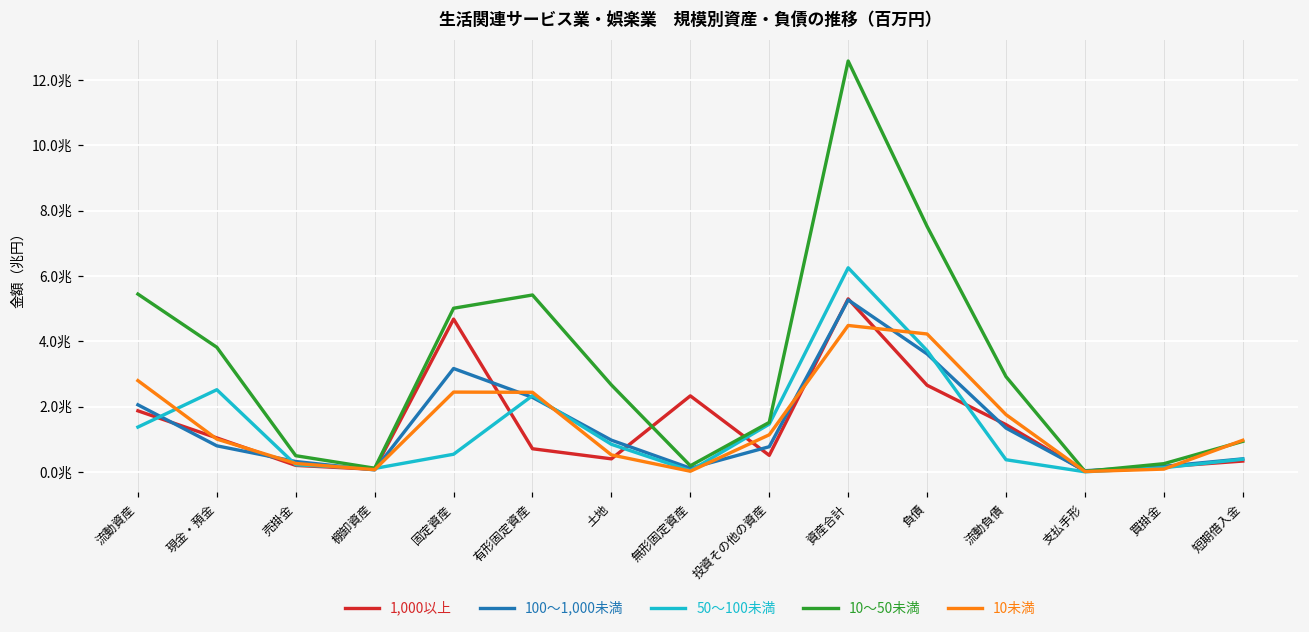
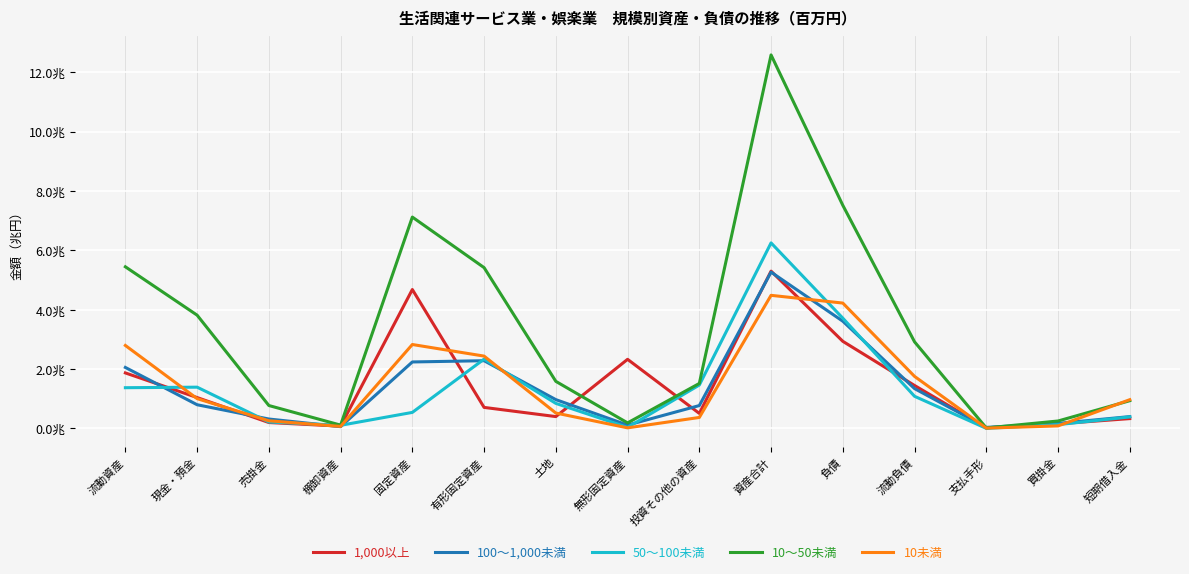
  {
    "1,000以上": {
      "流動資産": "1.9兆",
      "固定資産": "4.7兆",
      "有形固定資産": "0.7兆",
      "土地": "0.4兆",
      "無形固定資産": "2.3兆",
      "投資その他の資産": "0.5兆",
-     "負債": "2.7兆",
+     "負債": "2.9兆",
      "流動負債": "1.4兆"
    },
    "100～1,000未満": {
      "流動資産": "2.1兆",
      "現金・預金": "0.8兆",
-     "固定資産": "3.2兆",
+     "固定資産": "2.2兆",
      "土地": "1.0兆",
      "投資その他の資産": "0.8兆",
      "負債": "3.6兆",
      "流動負債": "1.3兆"
    },
    "50～100未満": {
      "流動資産": "1.4兆",
-     "現金・預金": "2.5兆",
+     "現金・預金": "1.4兆",
      "固定資産": "0.5兆",
      "土地": "0.8兆",
      "資産合計": "6.2兆",
      "負債": "3.7兆",
-     "流動負債": "0.4兆"
+     "流動負債": "1.1兆"
    },
    "10～50未満": {
      "流動資産": "5.4兆",
      "現金・預金": "3.8兆",
-     "売掛金": "0.5兆",
-     "固定資産": "5.0兆",
+     "売掛金": "0.8兆",
+     "固定資産": "7.1兆",
      "有形固定資産": "5.4兆",
-     "土地": "2.7兆",
+     "土地": "1.6兆",
      "資産合計": "12.6兆",
      "負債": "7.5兆",
      "流動負債": "2.9兆"
    },
    "10未満": {
      "流動資産": "2.8兆",
-     "固定資産": "2.4兆",
+     "固定資産": "2.8兆",
      "有形固定資産": "2.4兆",
      "土地": "0.5兆",
-     "投資その他の資産": "1.1兆",
+     "投資その他の資産": "0.4兆",
      "資産合計": "4.5兆",
      "負債": "4.2兆",
      "流動負債": "1.8兆"
    }
  }
